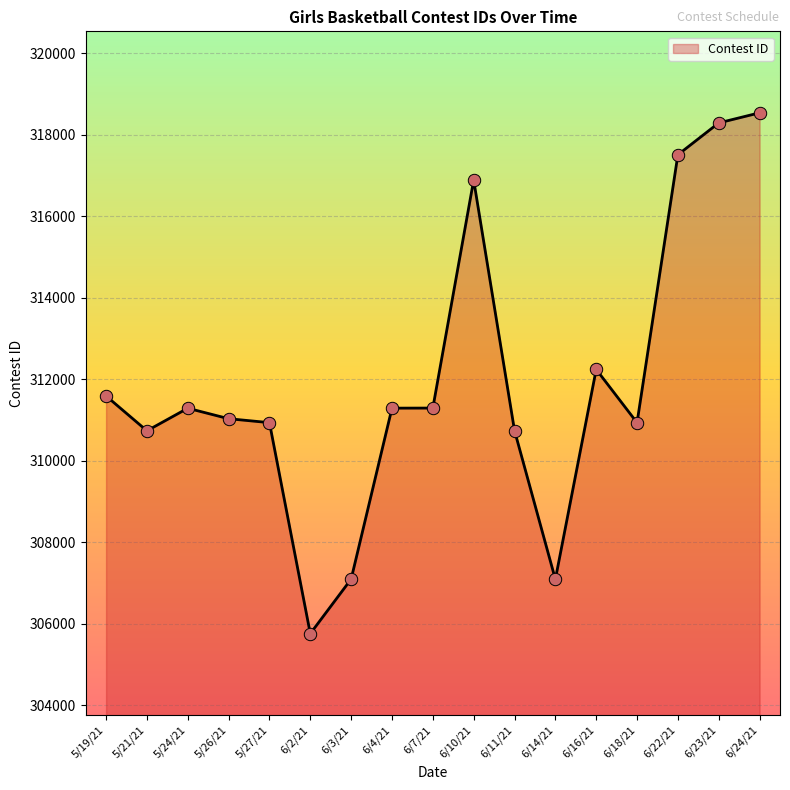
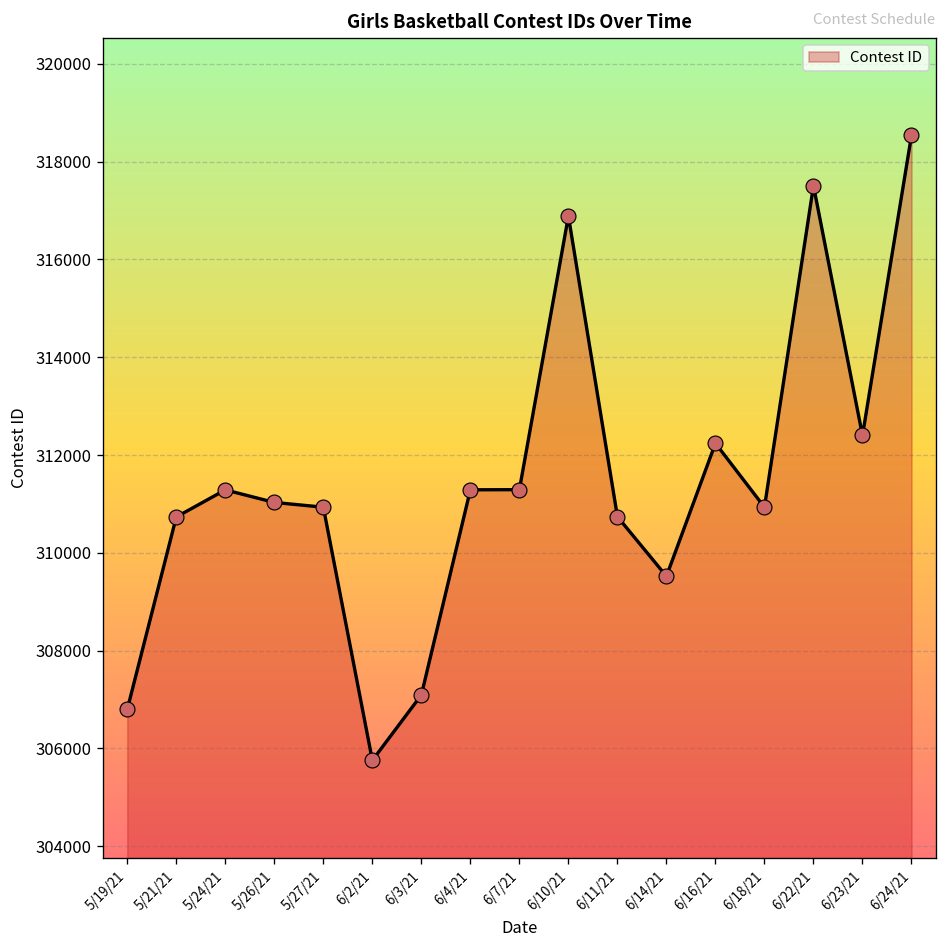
  {
-   "5/19/21": 311600,
+   "5/19/21": 306800,
    "5/21/21": 310700,
    "5/24/21": 311300,
    "5/26/21": 311000,
    "5/27/21": 310900,
    "6/2/21": 305800,
    "6/3/21": 307100,
    "6/4/21": 311300,
    "6/7/21": 311300,
    "6/10/21": 316900,
    "6/11/21": 310700,
-   "6/14/21": 307100,
+   "6/14/21": 309500,
    "6/16/21": 312200,
    "6/18/21": 310900,
    "6/22/21": 317500,
-   "6/23/21": 318300,
+   "6/23/21": 312400,
    "6/24/21": 318500
  }
